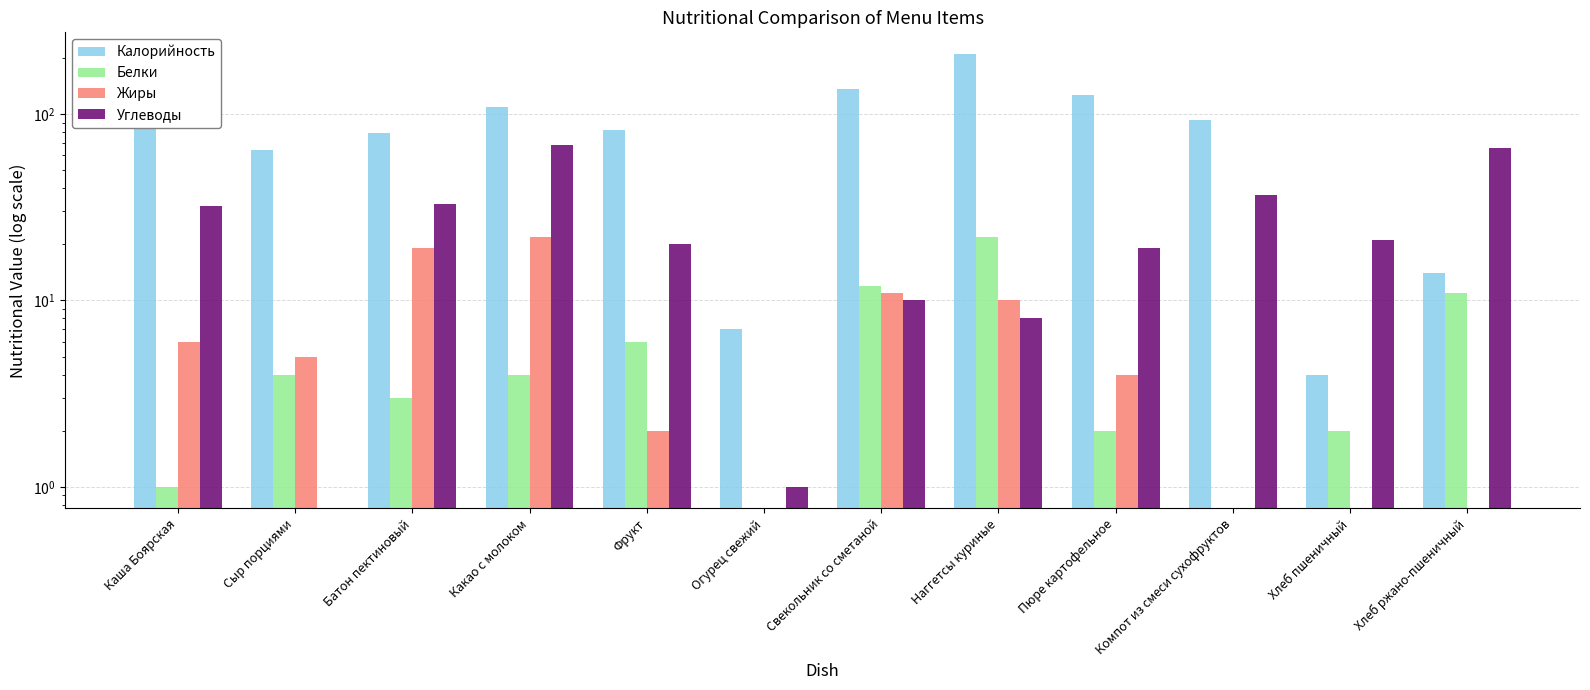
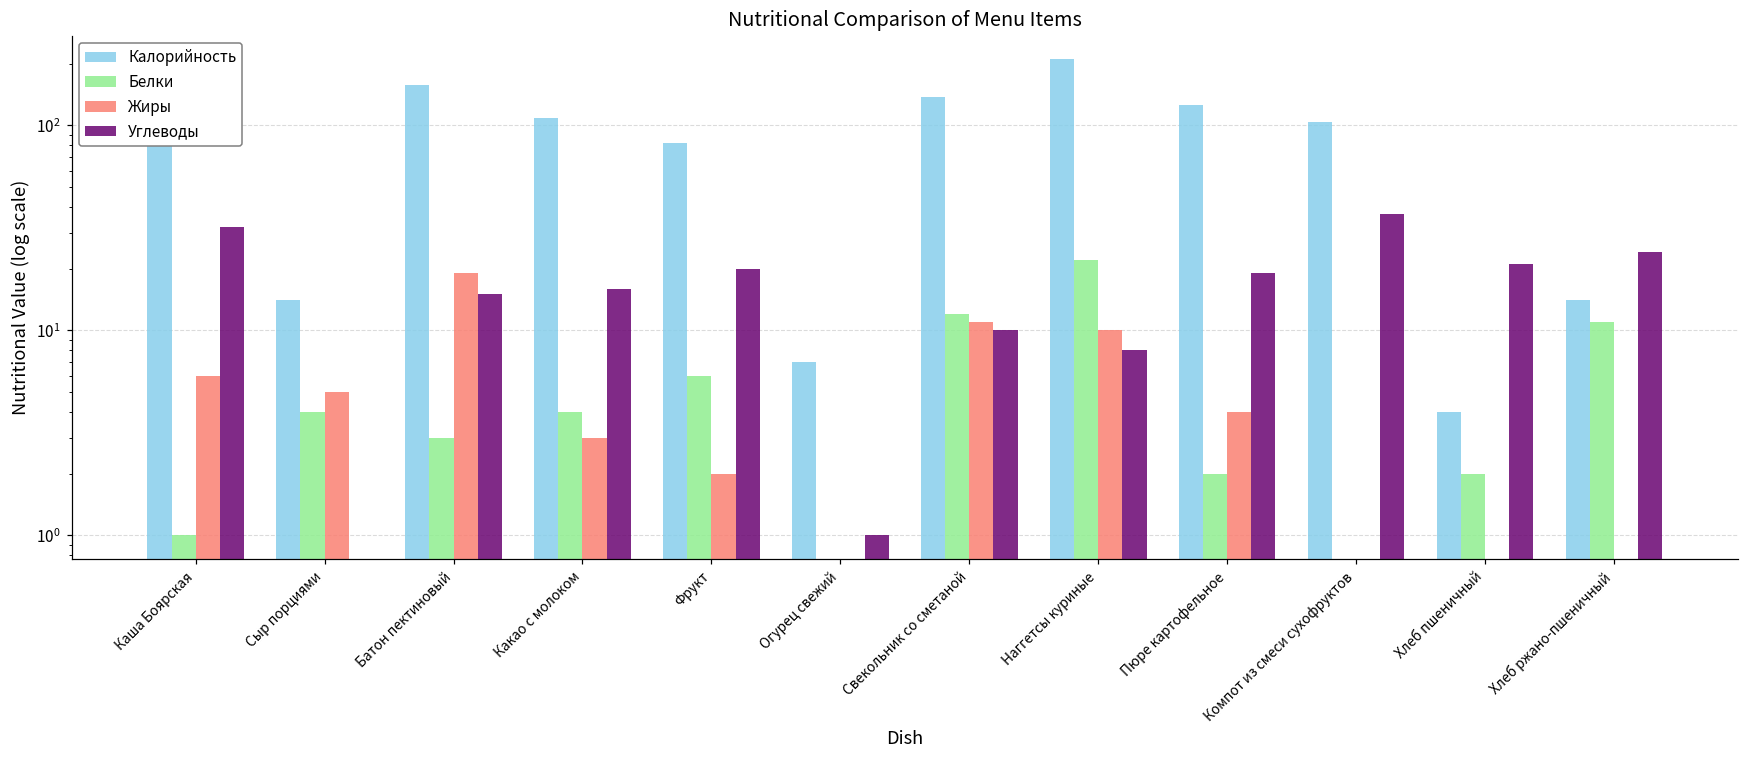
  {
    "Калорийность": {
-     "Сыр порциями": 64,
-     "Батон пектиновый": 79,
+     "Сыр порциями": 14,
+     "Батон пектиновый": 160,
      "Какао с молоком": 110,
      "Фрукт": 80,
      "Огурец свежий": 7,
      "Свекольник со сметаной": 140,
      "Наггетсы куриные": 210,
      "Пюре картофельное": 130,
-     "Компот из смеси сухофруктов": 90,
+     "Компот из смеси сухофруктов": 100,
      "Хлеб пшеничный": 4,
      "Хлеб ржано-пшеничный": 14
    },
    "Белки": {
      "Каша Боярская": 1,
      "Сыр порциями": 4,
      "Батон пектиновый": 3,
      "Какао с молоком": 4,
      "Фрукт": 6,
      "Свекольник со сметаной": 12,
      "Наггетсы куриные": 22,
      "Пюре картофельное": 2,
      "Хлеб пшеничный": 2,
      "Хлеб ржано-пшеничный": 11
    },
    "Жиры": {
      "Каша Боярская": 6,
      "Сыр порциями": 5,
      "Батон пектиновый": 19,
-     "Какао с молоком": 22,
+     "Какао с молоком": 3,
      "Фрукт": 2,
      "Свекольник со сметаной": 11,
      "Наггетсы куриные": 10,
      "Пюре картофельное": 4
    },
    "Углеводы": {
      "Каша Боярская": 32,
-     "Батон пектиновый": 33,
-     "Какао с молоком": 68,
+     "Батон пектиновый": 15,
+     "Какао с молоком": 16,
      "Фрукт": 20,
      "Огурец свежий": 1,
      "Свекольник со сметаной": 10,
      "Наггетсы куриные": 8,
      "Пюре картофельное": 19,
      "Компот из смеси сухофруктов": 37,
      "Хлеб пшеничный": 21,
-     "Хлеб ржано-пшеничный": 66
+     "Хлеб ржано-пшеничный": 24
    }
  }
